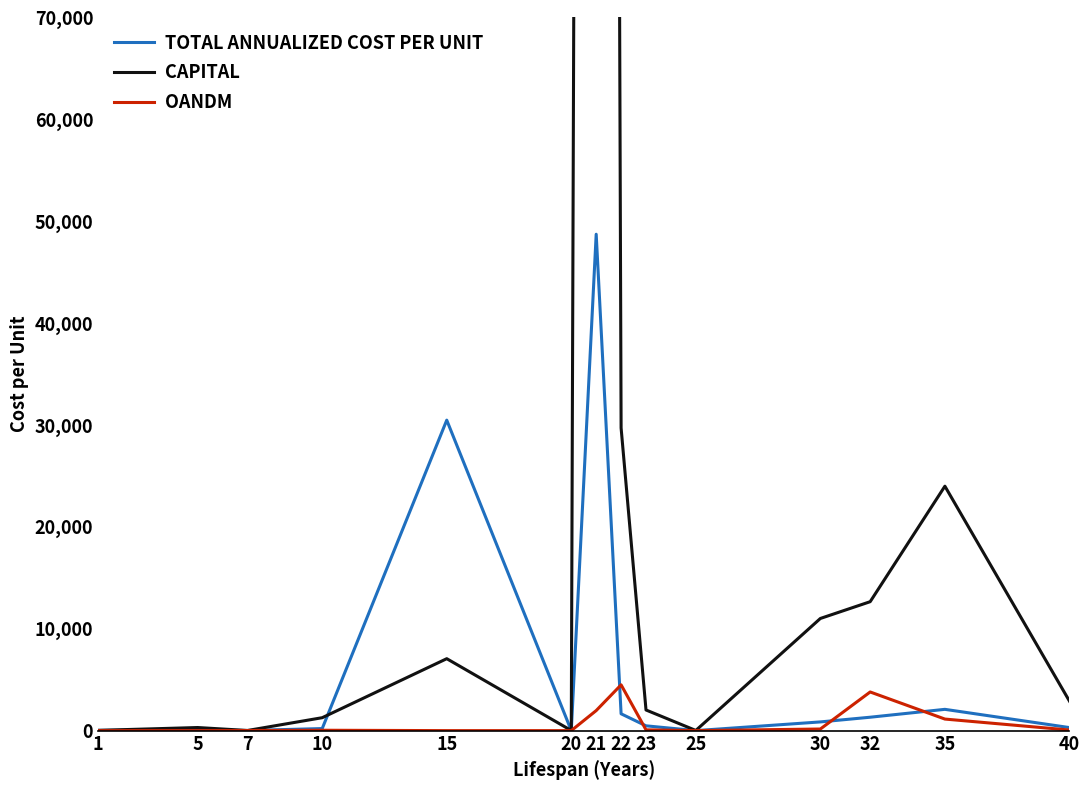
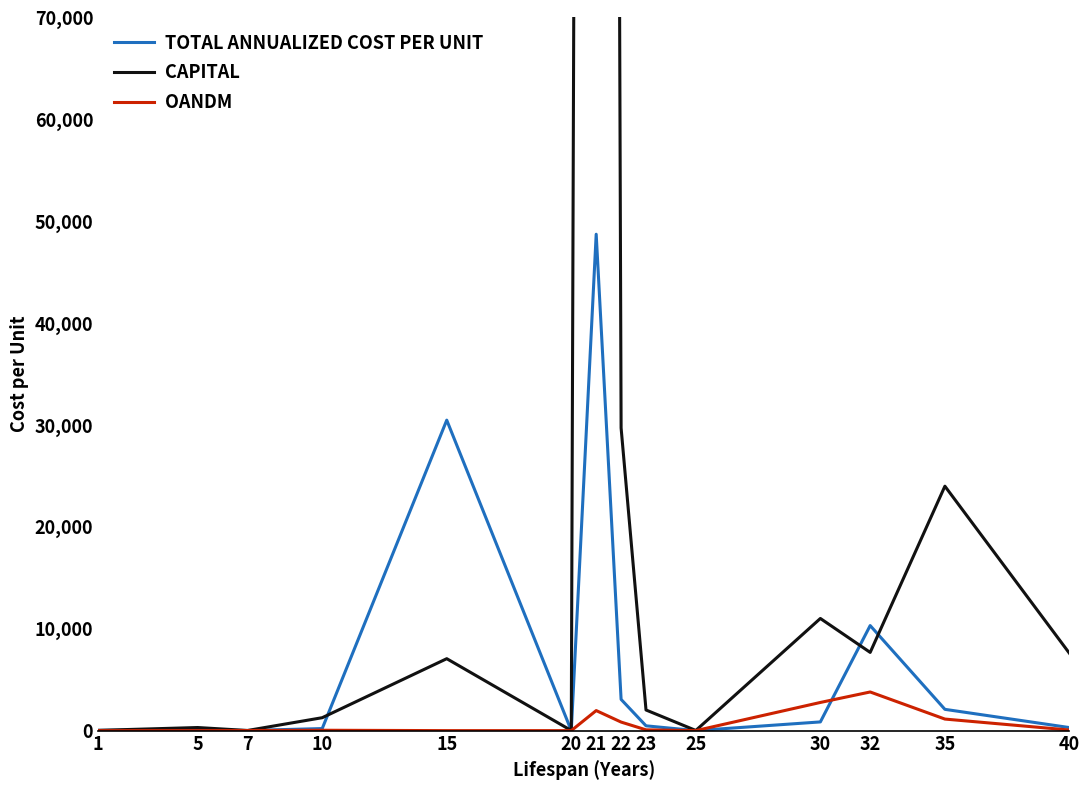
  {
    "TOTAL ANNUALIZED COST PER UNIT": {
      "15": "30,500",
      "21": "48,700",
-     "22": "1,700",
+     "22": "3,100",
      "23": "500",
      "30": "900",
-     "32": "1,300",
+     "32": "10,300",
      "35": "2,100"
    },
    "CAPITAL": {
      "10": "1,300",
      "15": "7,100",
      "22": "29,700",
      "23": "2,000",
      "30": "11,000",
-     "32": "12,700",
+     "32": "7,700",
      "35": "24,000",
-     "40": "2,900"
+     "40": "7,600"
    },
    "OANDM": {
      "15": "0",
      "21": "2,000",
-     "22": "4,500",
+     "22": "800",
      "23": "100",
-     "30": "200",
+     "30": "2,800",
      "32": "3,800",
      "35": "1,100"
    }
  }
